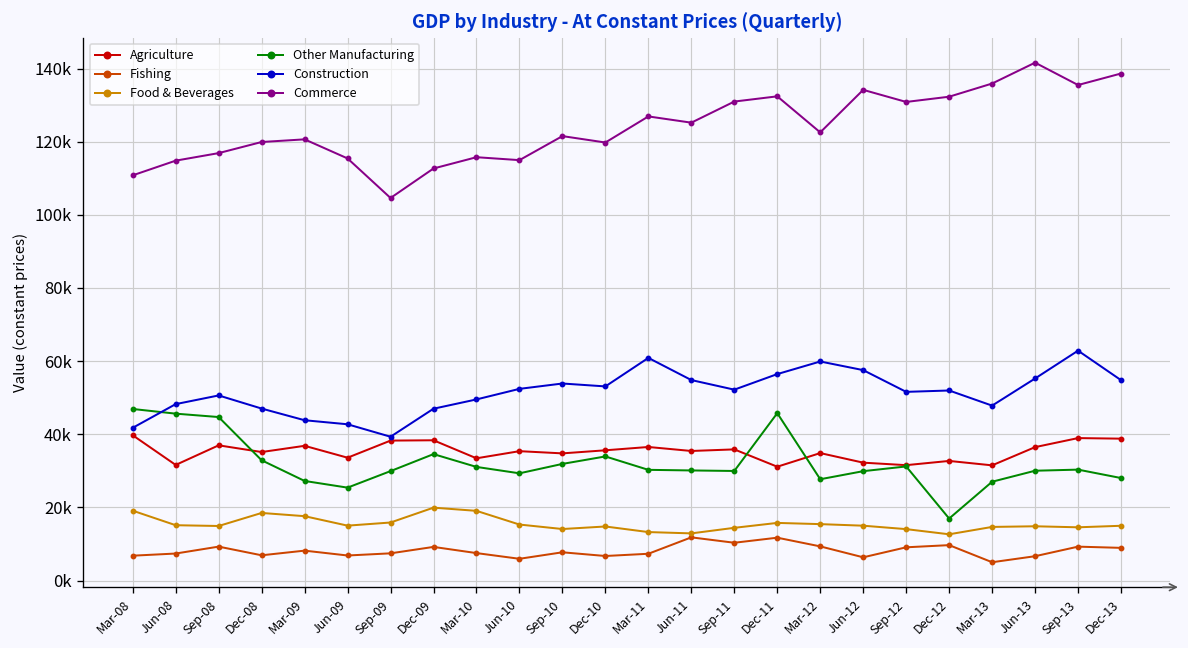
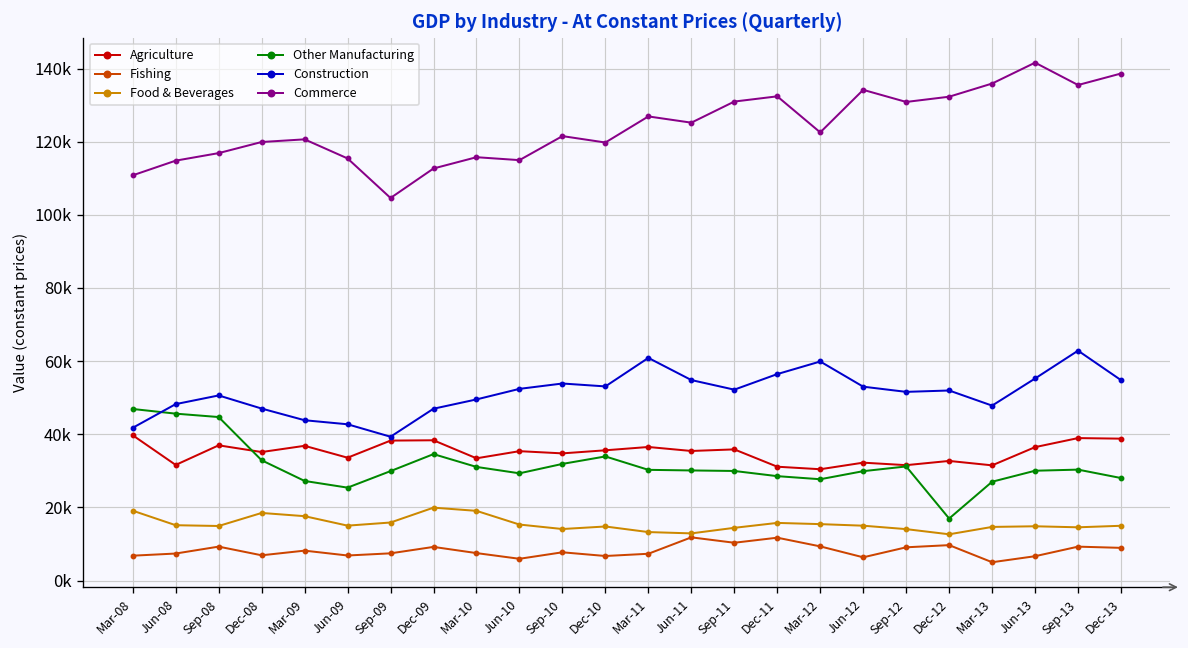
  {
    "Agriculture": {
      "Mar-08": 40000,
      "Jun-08": 32000,
      "Sep-08": 37000,
      "Dec-08": 35000,
      "Mar-09": 37000,
      "Jun-09": 34000,
      "Sep-09": 38000,
      "Dec-09": 38000,
      "Mar-10": 33000,
      "Jun-10": 35000,
      "Sep-10": 35000,
      "Dec-10": 36000,
      "Mar-11": 37000,
      "Jun-11": 35000,
      "Sep-11": 36000,
      "Dec-11": 31000,
-     "Mar-12": 35000,
+     "Mar-12": 30000,
      "Jun-12": 32000,
      "Dec-12": 33000,
      "Mar-13": 31000,
      "Jun-13": 36000,
      "Sep-13": 39000,
      "Dec-13": 39000
    },
    "Fishing": {
      "Mar-08": 7000,
      "Jun-08": 7000,
      "Sep-08": 9000,
      "Dec-08": 7000,
      "Mar-09": 8000,
      "Jun-09": 7000,
      "Sep-09": 7000,
      "Dec-09": 9000,
      "Mar-10": 7000,
      "Jun-10": 6000,
      "Sep-10": 8000,
      "Dec-10": 7000,
      "Mar-11": 7000,
      "Jun-11": 12000,
      "Sep-11": 10000,
      "Dec-11": 12000,
      "Mar-12": 9000,
      "Jun-12": 6000,
      "Sep-12": 9000,
      "Dec-12": 10000,
      "Mar-13": 5000,
      "Jun-13": 7000,
      "Sep-13": 9000,
      "Dec-13": 9000
    },
    "Food & Beverages": {
      "Mar-08": 19000,
      "Jun-08": 15000,
      "Sep-08": 15000,
      "Dec-08": 18000,
      "Mar-09": 18000,
      "Jun-09": 15000,
      "Sep-09": 16000,
      "Dec-09": 20000,
      "Mar-10": 19000,
      "Jun-10": 15000,
      "Sep-10": 14000,
      "Dec-10": 15000,
      "Mar-11": 13000,
      "Jun-11": 13000,
      "Sep-11": 14000,
      "Dec-11": 16000,
      "Mar-12": 15000,
      "Jun-12": 15000,
      "Sep-12": 14000,
      "Dec-12": 13000,
      "Mar-13": 15000,
      "Jun-13": 15000,
      "Sep-13": 15000,
      "Dec-13": 15000
    },
    "Other Manufacturing": {
      "Mar-08": 47000,
      "Jun-08": 46000,
      "Sep-08": 45000,
      "Dec-08": 33000,
      "Mar-09": 27000,
      "Jun-09": 25000,
      "Sep-09": 30000,
      "Dec-09": 35000,
      "Mar-10": 31000,
      "Jun-10": 29000,
      "Sep-10": 32000,
      "Dec-10": 34000,
      "Mar-11": 30000,
      "Jun-11": 30000,
      "Sep-11": 30000,
-     "Dec-11": 46000,
+     "Dec-11": 29000,
      "Mar-12": 28000,
      "Jun-12": 30000,
      "Dec-12": 17000,
      "Mar-13": 27000,
      "Jun-13": 30000,
      "Sep-13": 30000,
      "Dec-13": 28000
    },
    "Construction": {
      "Mar-08": 42000,
      "Jun-08": 48000,
      "Sep-08": 51000,
      "Dec-08": 47000,
      "Mar-09": 44000,
      "Jun-09": 43000,
      "Sep-09": 39000,
      "Dec-09": 47000,
      "Mar-10": 50000,
      "Jun-10": 52000,
      "Sep-10": 54000,
      "Dec-10": 53000,
      "Mar-11": 61000,
      "Jun-11": 55000,
      "Sep-11": 52000,
      "Dec-11": 56000,
      "Mar-12": 60000,
-     "Jun-12": 58000,
+     "Jun-12": 53000,
      "Sep-12": 52000,
      "Dec-12": 52000,
      "Mar-13": 48000,
      "Jun-13": 55000,
      "Sep-13": 63000,
      "Dec-13": 55000
    },
    "Commerce": {
      "Mar-08": 111000,
      "Jun-08": 115000,
      "Sep-08": 117000,
      "Dec-08": 120000,
      "Mar-09": 121000,
      "Jun-09": 115000,
      "Sep-09": 105000,
      "Dec-09": 113000,
      "Mar-10": 116000,
      "Jun-10": 115000,
      "Sep-10": 122000,
      "Dec-10": 120000,
      "Mar-11": 127000,
      "Jun-11": 125000,
      "Sep-11": 131000,
      "Dec-11": 132000,
      "Mar-12": 123000,
      "Jun-12": 134000,
      "Sep-12": 131000,
      "Dec-12": 132000,
      "Mar-13": 136000,
      "Jun-13": 142000,
      "Sep-13": 135000,
      "Dec-13": 139000
    }
  }
